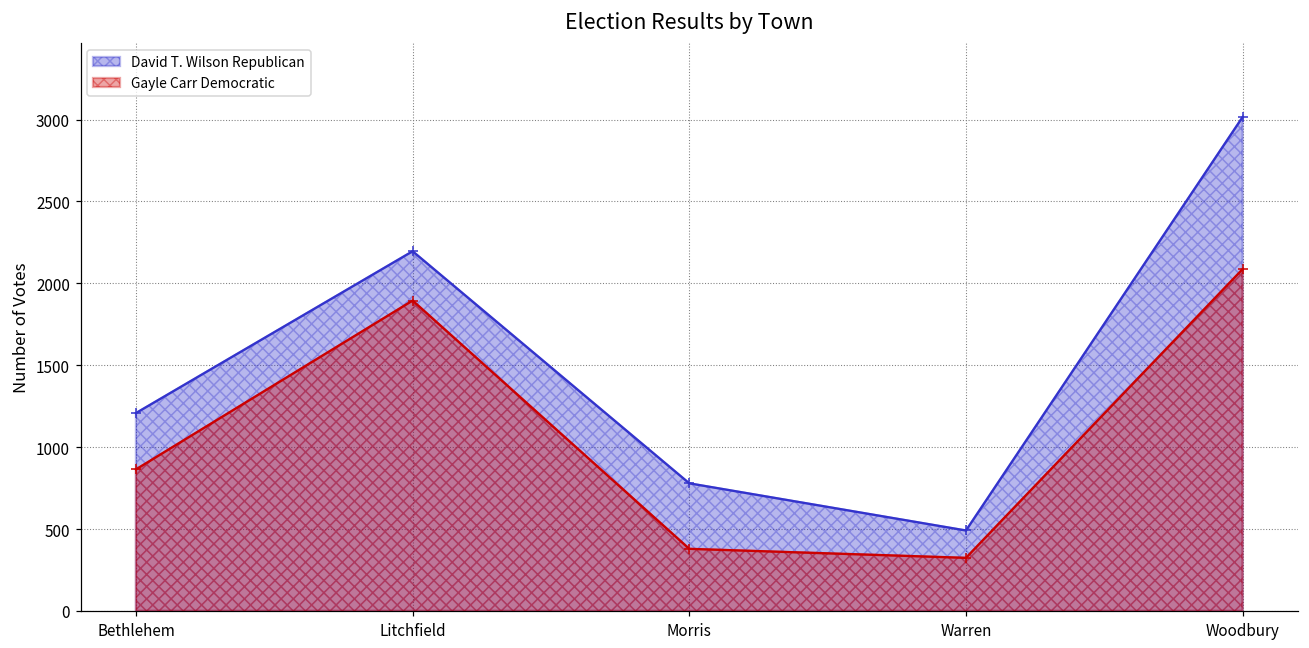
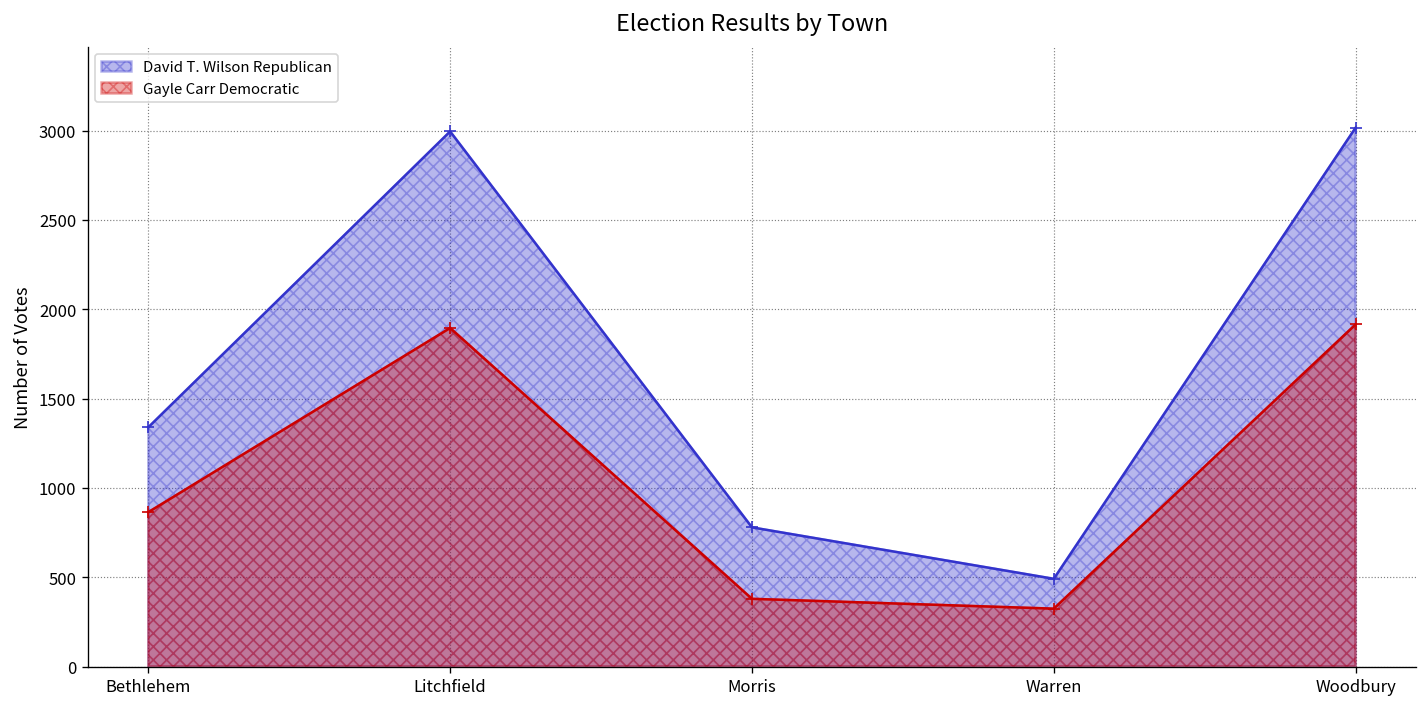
  {
    "David T. Wilson Republican": {
-     "Bethlehem": 1210,
-     "Litchfield": 2200,
+     "Bethlehem": 1340,
+     "Litchfield": 3000,
      "Morris": 780,
      "Warren": 490,
      "Woodbury": 3020
    },
    "Gayle Carr Democratic": {
      "Bethlehem": 860,
      "Litchfield": 1900,
      "Morris": 380,
      "Warren": 320,
-     "Woodbury": 2090
+     "Woodbury": 1920
    }
  }
